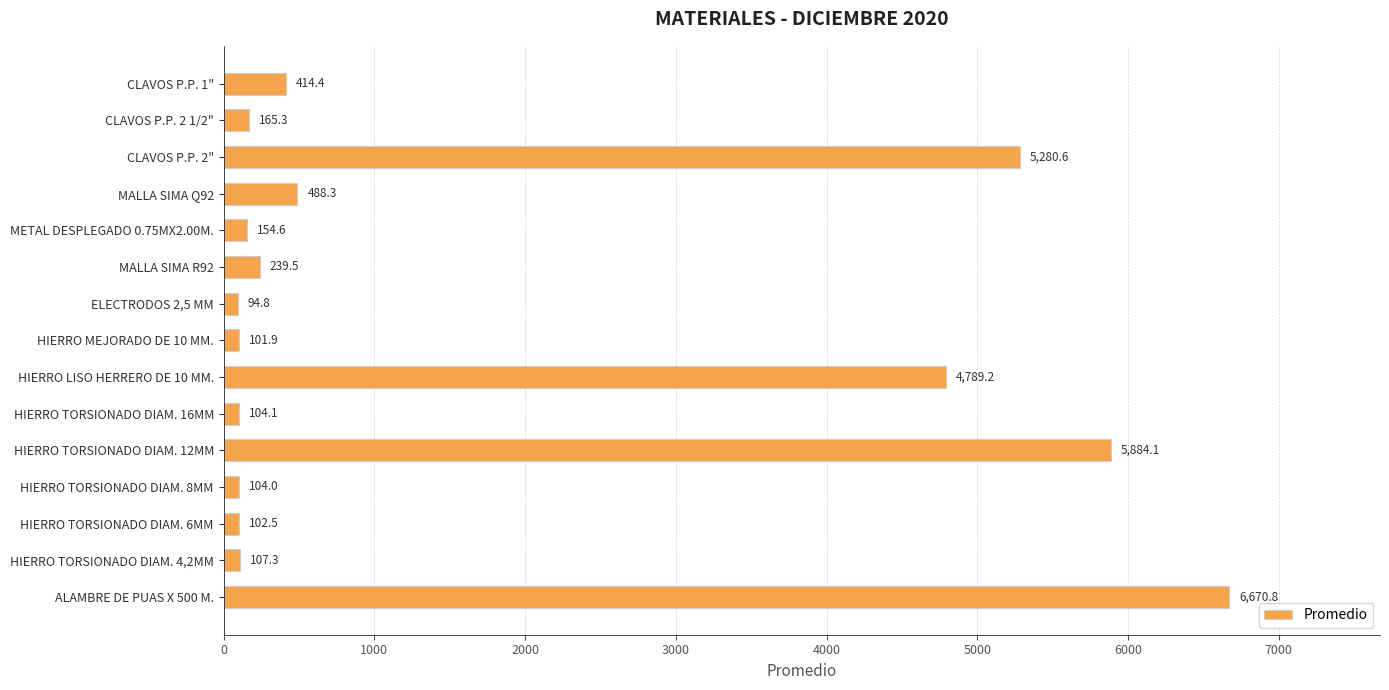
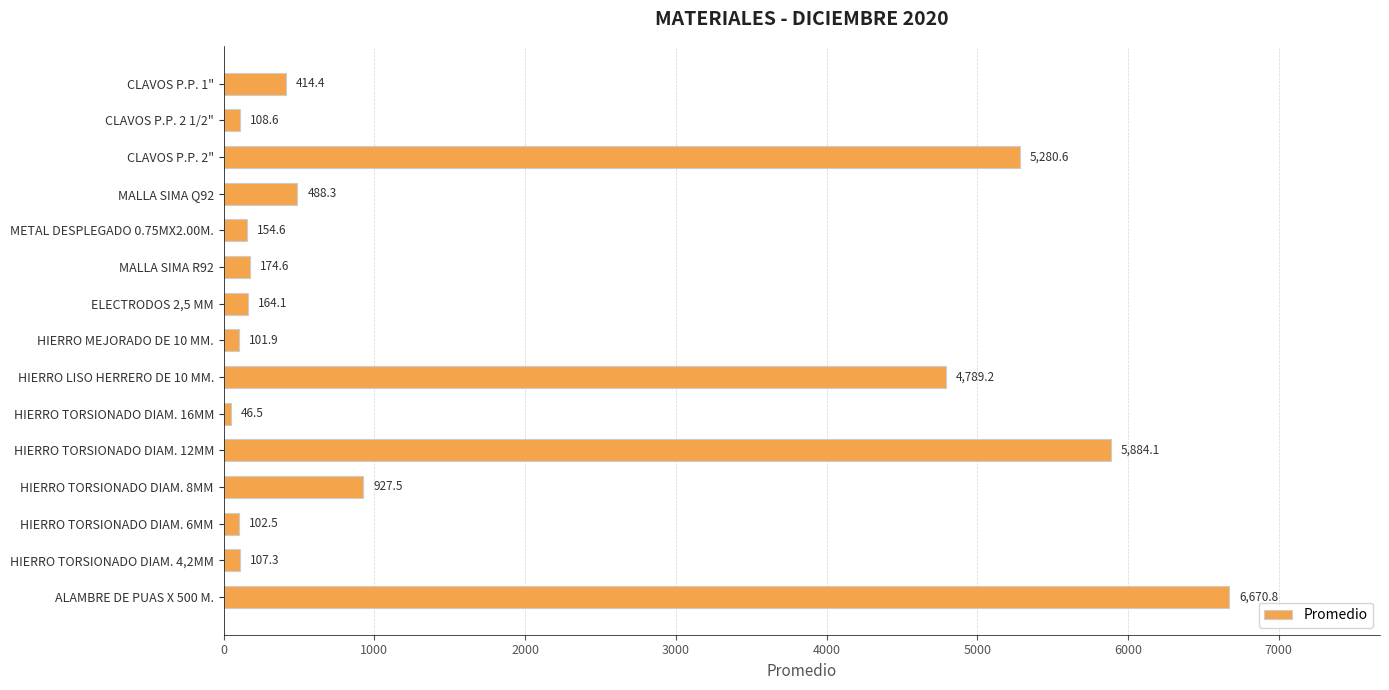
  {
    "CLAVOS P.P. 1\"": "414.4",
-   "CLAVOS P.P. 2 1/2\"": "165.3",
+   "CLAVOS P.P. 2 1/2\"": "108.6",
    "CLAVOS P.P. 2\"": "5,280.6",
    "MALLA SIMA Q92": "488.3",
    "METAL DESPLEGADO 0.75MX2.00M.": "154.6",
-   "MALLA SIMA R92": "239.5",
-   "ELECTRODOS 2,5 MM": "94.8",
+   "MALLA SIMA R92": "174.6",
+   "ELECTRODOS 2,5 MM": "164.1",
    "HIERRO MEJORADO DE 10 MM.": "101.9",
    "HIERRO LISO HERRERO DE 10 MM.": "4,789.2",
-   "HIERRO TORSIONADO DIAM. 16MM": "104.1",
+   "HIERRO TORSIONADO DIAM. 16MM": "46.5",
    "HIERRO TORSIONADO DIAM. 12MM": "5,884.1",
-   "HIERRO TORSIONADO DIAM. 8MM": "104.0",
+   "HIERRO TORSIONADO DIAM. 8MM": "927.5",
    "HIERRO TORSIONADO DIAM. 6MM": "102.5",
    "HIERRO TORSIONADO DIAM. 4,2MM": "107.3"
  }
